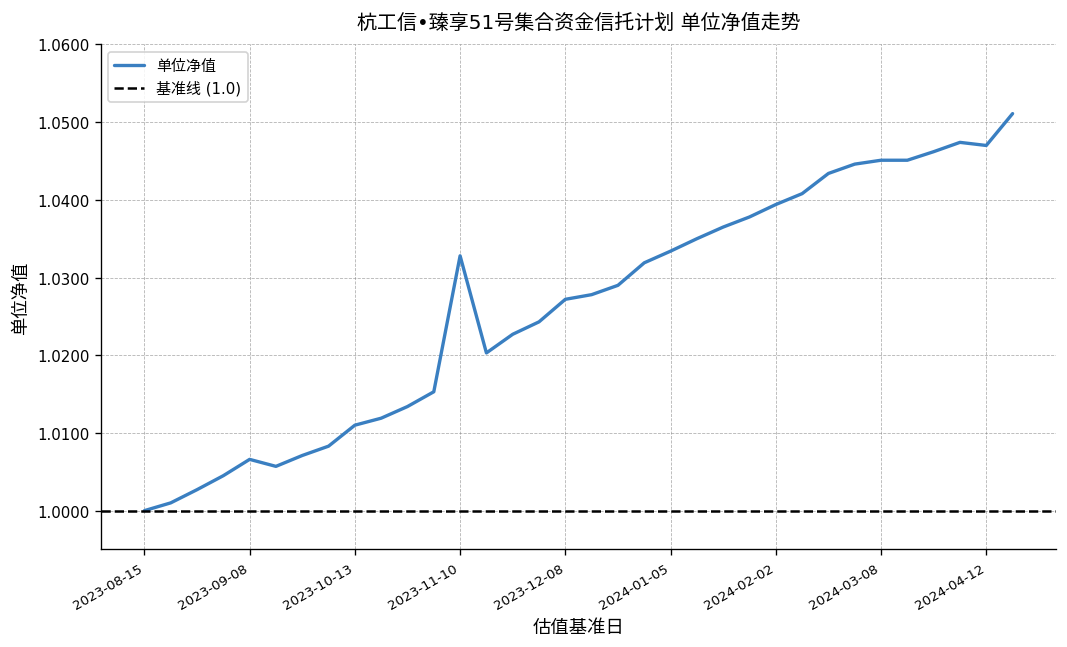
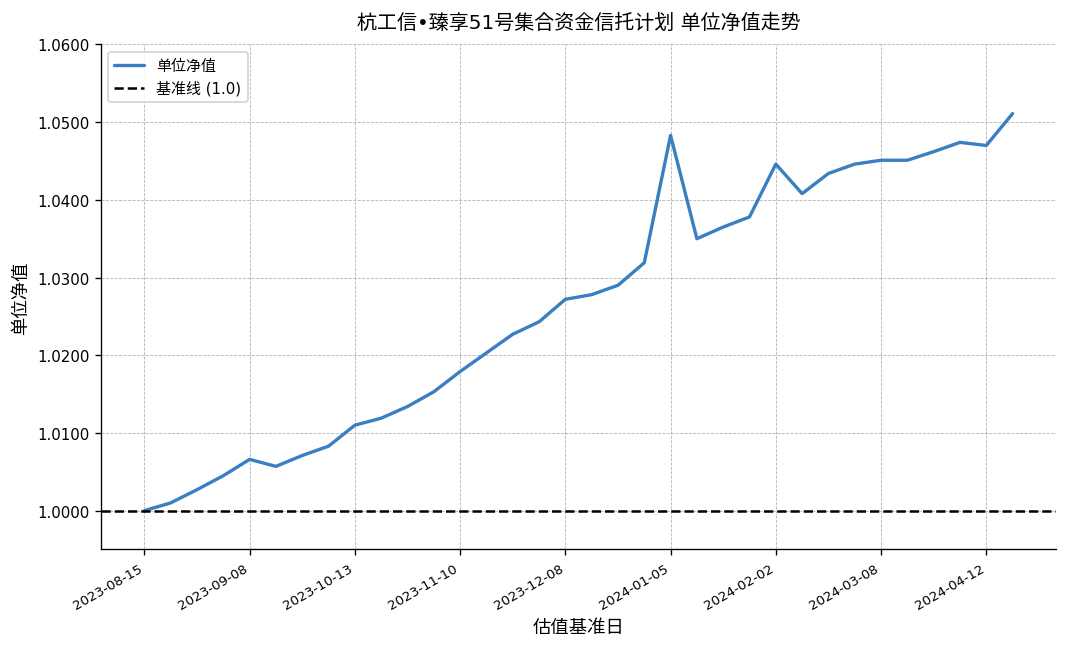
  {
    "2023-08-15": 1.000,
    "2023-09-08": 1.007,
    "2023-10-13": 1.011,
-   "2023-11-10": 1.033,
+   "2023-11-10": 1.018,
    "2023-12-08": 1.027,
-   "2024-01-05": 1.033,
-   "2024-02-02": 1.039,
+   "2024-01-05": 1.048,
+   "2024-02-02": 1.045,
    "2024-03-08": 1.045,
    "2024-04-12": 1.047
  }
